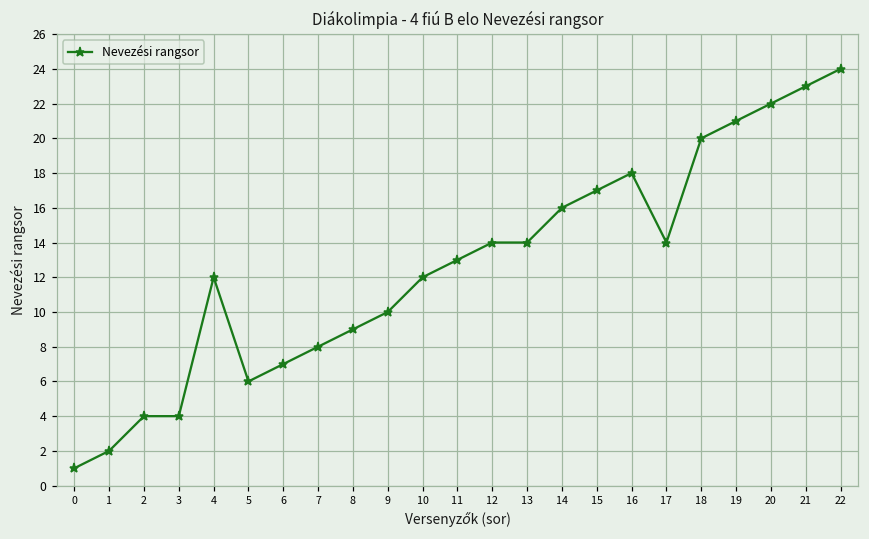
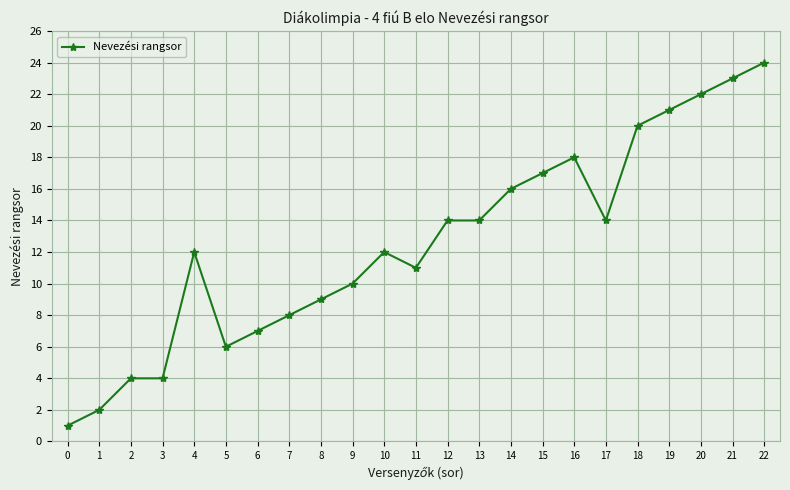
  {
    "0": 1,
    "1": 2,
    "2": 4,
    "3": 4,
    "4": 12,
    "5": 6,
    "6": 7,
    "7": 8,
    "8": 9,
    "9": 10,
    "10": 12,
-   "11": 13,
+   "11": 11,
    "12": 14,
    "13": 14,
    "14": 16,
    "15": 17,
    "16": 18,
    "17": 14,
    "18": 20,
    "19": 21,
    "20": 22,
    "21": 23,
    "22": 24
  }
